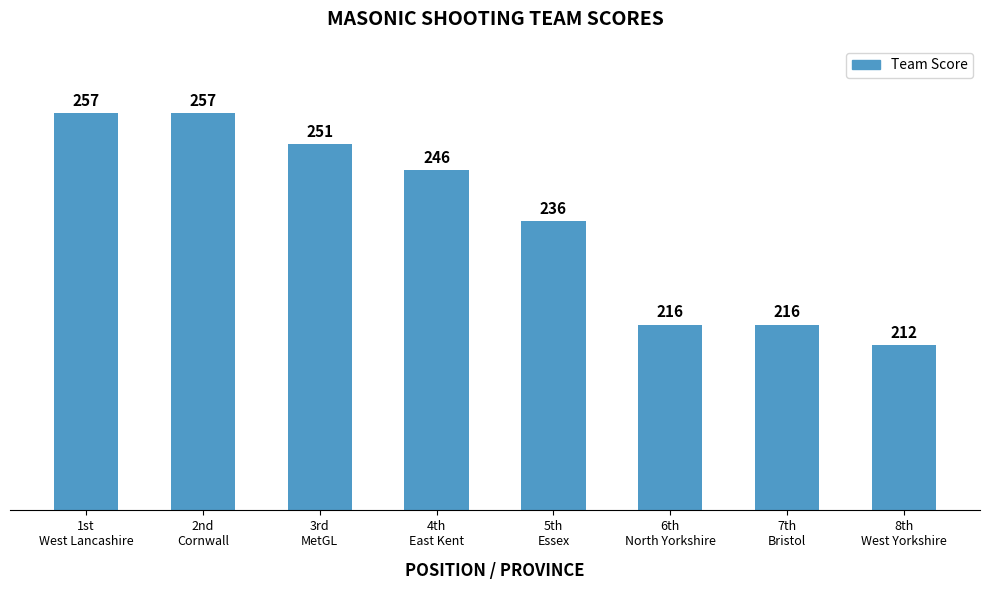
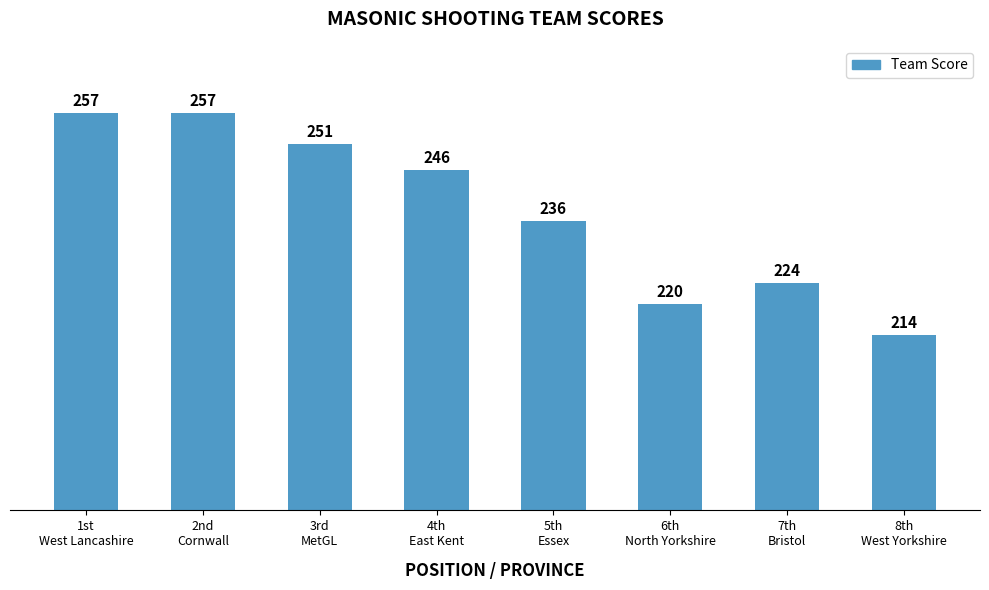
  {
    "1st West Lancashire": 257,
    "2nd Cornwall": 257,
    "3rd MetGL": 251,
    "4th East Kent": 246,
    "5th Essex": 236,
-   "6th North Yorkshire": 216,
-   "7th Bristol": 216,
-   "8th West Yorkshire": 212
+   "6th North Yorkshire": 220,
+   "7th Bristol": 224,
+   "8th West Yorkshire": 214
  }
